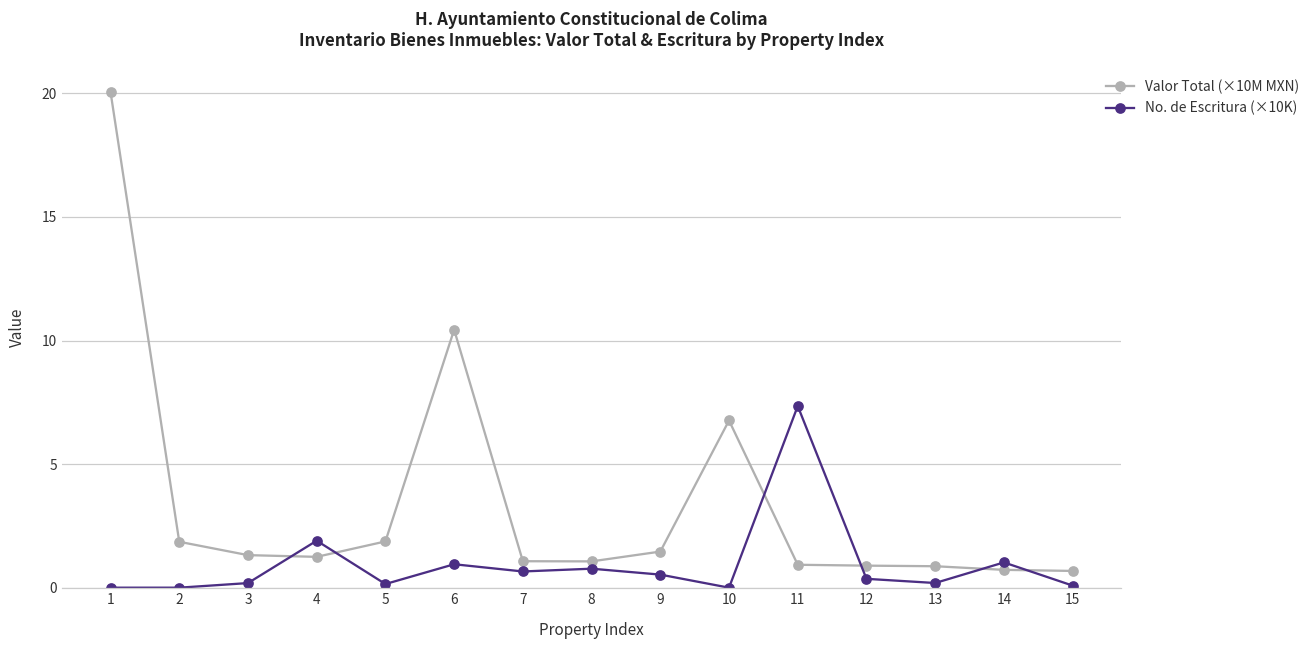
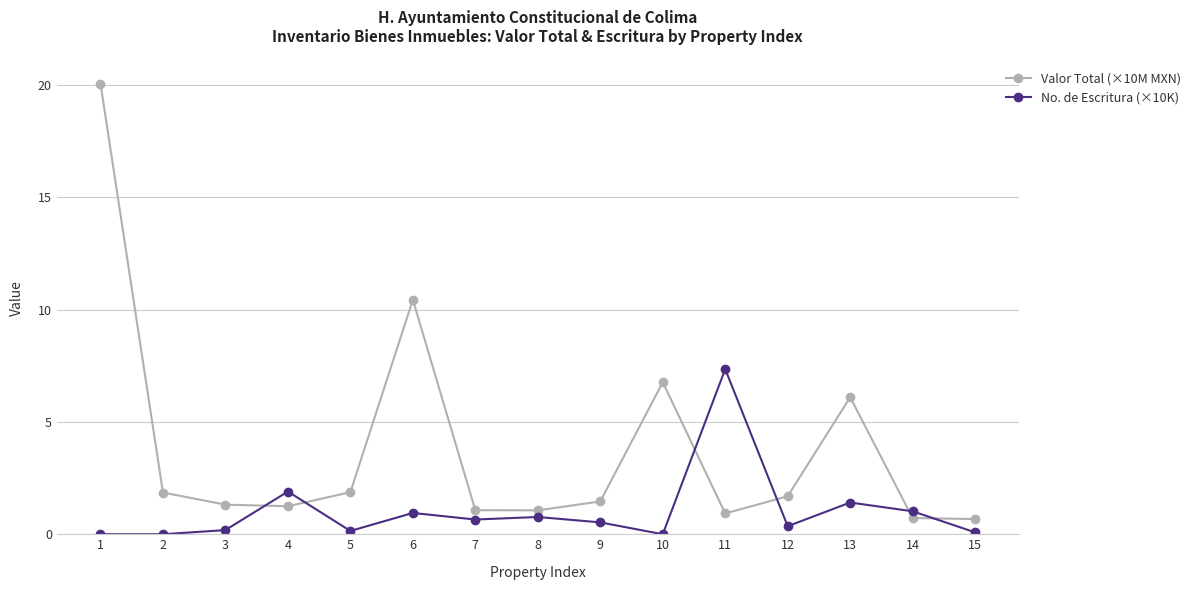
  {
    "Valor Total (×10M MXN)": {
      "1": 20.1,
      "2": 1.9,
      "3": 1.3,
      "4": 1.2,
      "5": 1.9,
      "6": 10.4,
      "7": 1.1,
      "8": 1.1,
      "9": 1.5,
      "10": 6.8,
      "11": 0.9,
-     "12": 0.9,
-     "13": 0.9,
+     "12": 1.7,
+     "13": 6.1,
      "14": 0.7,
      "15": 0.7
    },
    "No. de Escritura (×10K)": {
      "1": 0.0,
      "2": 0.0,
      "3": 0.2,
      "4": 1.9,
      "5": 0.1,
      "6": 0.9,
      "7": 0.7,
      "8": 0.8,
      "9": 0.5,
      "10": 0.0,
      "11": 7.3,
      "12": 0.4,
-     "13": 0.2,
+     "13": 1.4,
      "14": 1.0,
      "15": 0.1
    }
  }
